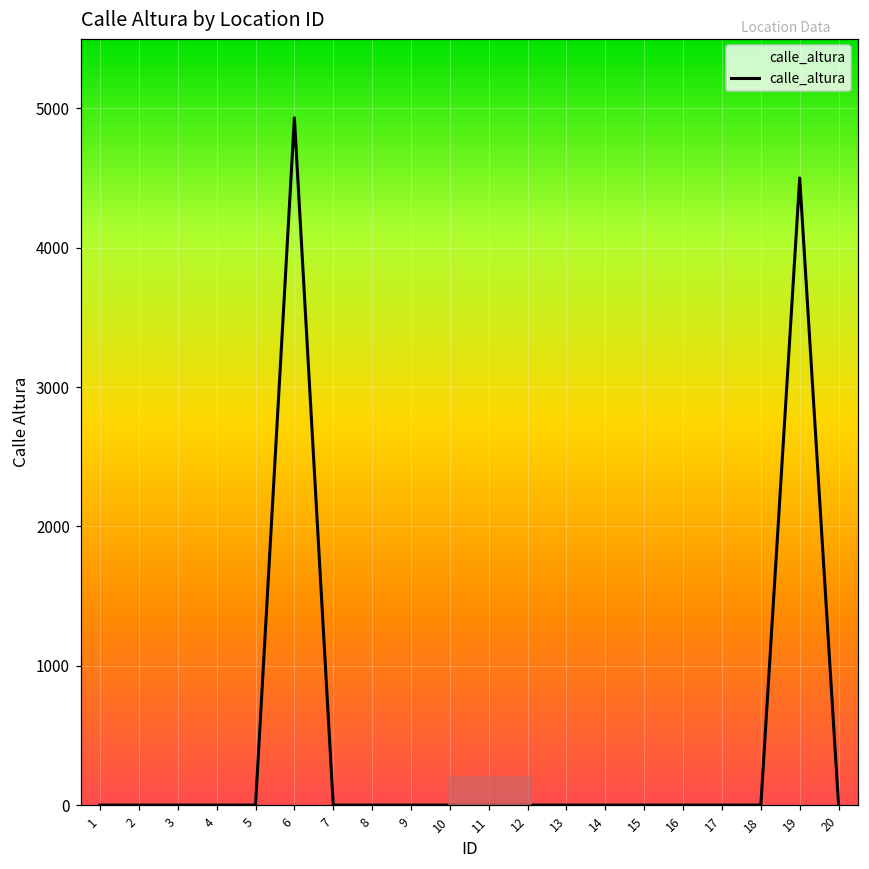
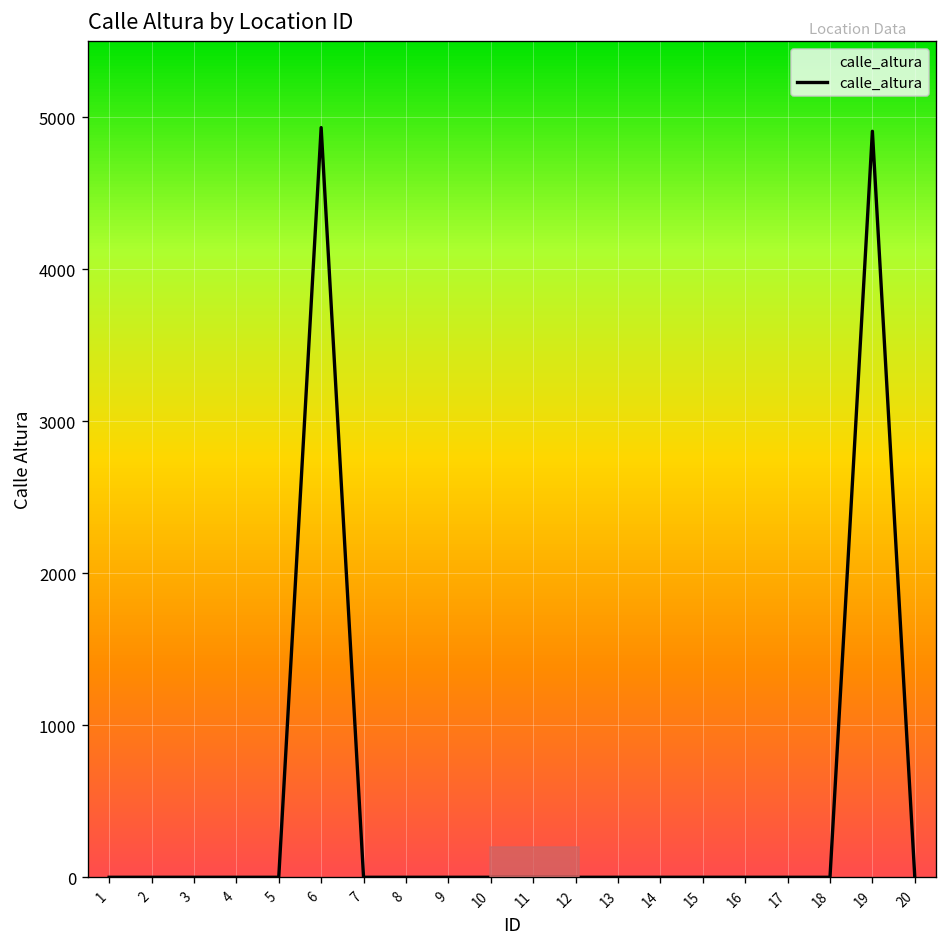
  {
    "1": 0,
    "2": 0,
    "3": 0,
    "4": 0,
    "5": 0,
    "6": 4930,
    "7": 0,
    "8": 0,
    "9": 0,
    "13": 0,
    "14": 0,
    "15": 0,
    "16": 0,
    "17": 0,
    "18": 0,
-   "19": 4500,
+   "19": 4910,
    "20": 0
  }
